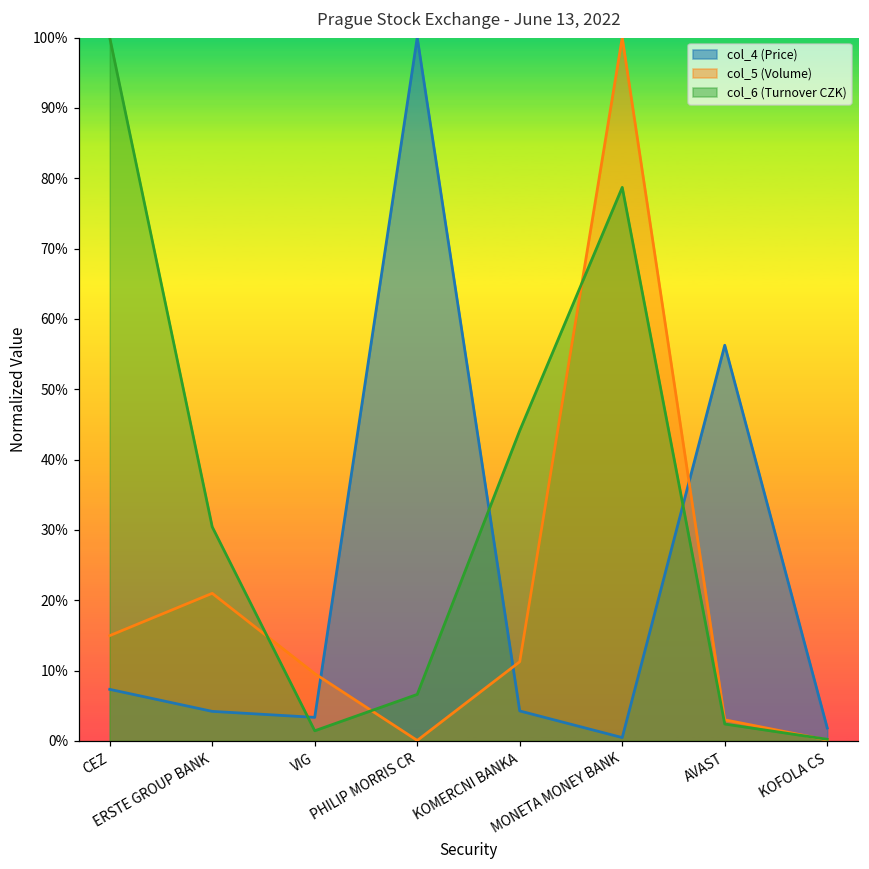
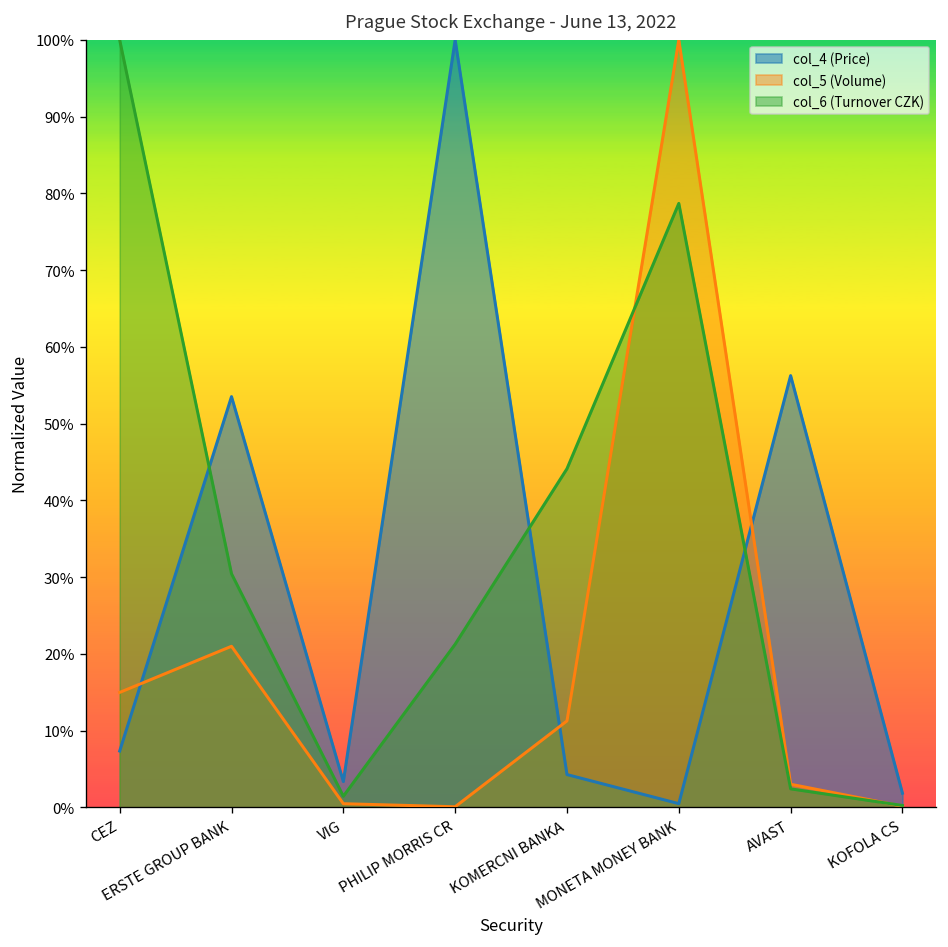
  {
    "col_4 (Price)": {
      "CEZ": "7%",
-     "ERSTE GROUP BANK": "4%",
+     "ERSTE GROUP BANK": "54%",
      "VIG": "3%",
      "PHILIP MORRIS CR": "100%",
      "KOMERCNI BANKA": "4%",
      "MONETA MONEY BANK": "0%",
      "AVAST": "56%",
      "KOFOLA CS": "2%"
    },
    "col_5 (Volume)": {
      "CEZ": "15%",
      "ERSTE GROUP BANK": "21%",
-     "VIG": "10%",
+     "VIG": "0%",
      "PHILIP MORRIS CR": "0%",
      "KOMERCNI BANKA": "11%",
      "MONETA MONEY BANK": "100%",
      "AVAST": "3%"
    },
    "col_6 (Turnover CZK)": {
      "CEZ": "100%",
      "ERSTE GROUP BANK": "30%",
      "VIG": "1%",
-     "PHILIP MORRIS CR": "7%",
+     "PHILIP MORRIS CR": "21%",
      "KOMERCNI BANKA": "44%",
      "MONETA MONEY BANK": "79%",
      "AVAST": "2%"
    }
  }
